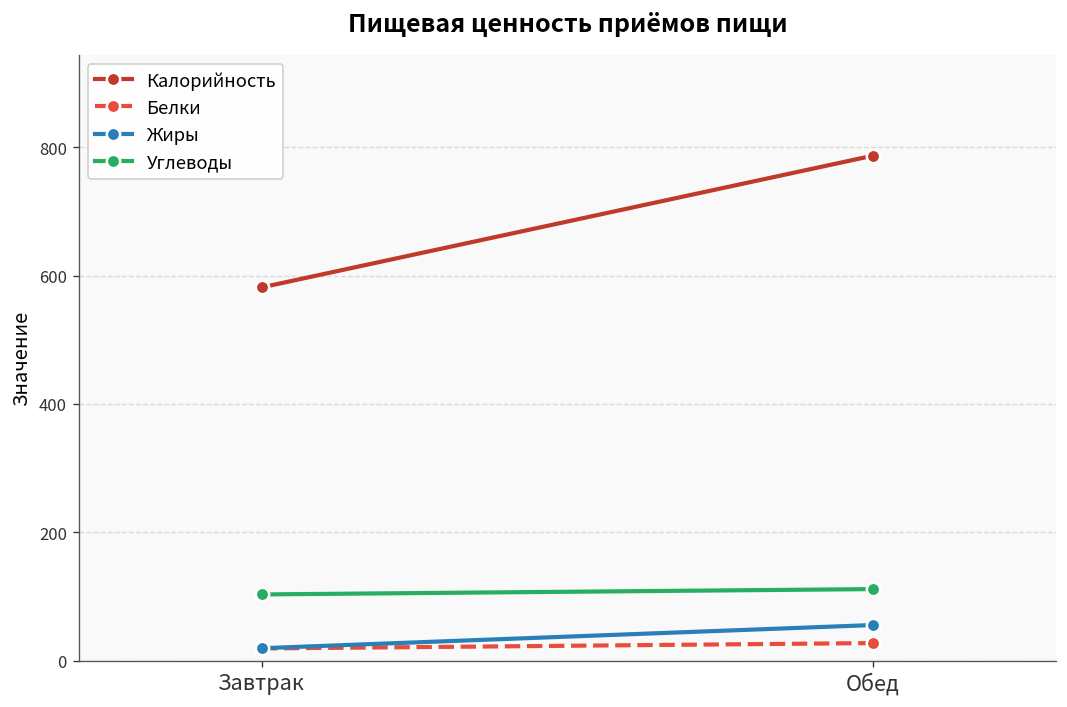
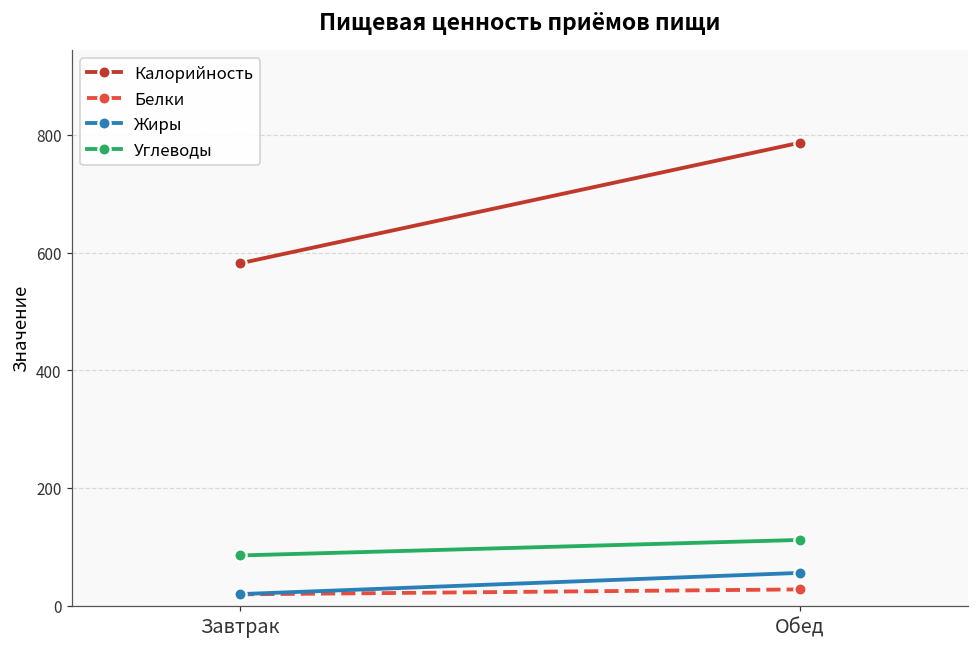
  {
    "Жиры": {
      "Обед": 60
    },
    "Углеводы": {
-     "Завтрак": 100,
+     "Завтрак": 90,
      "Обед": 110
    }
  }
